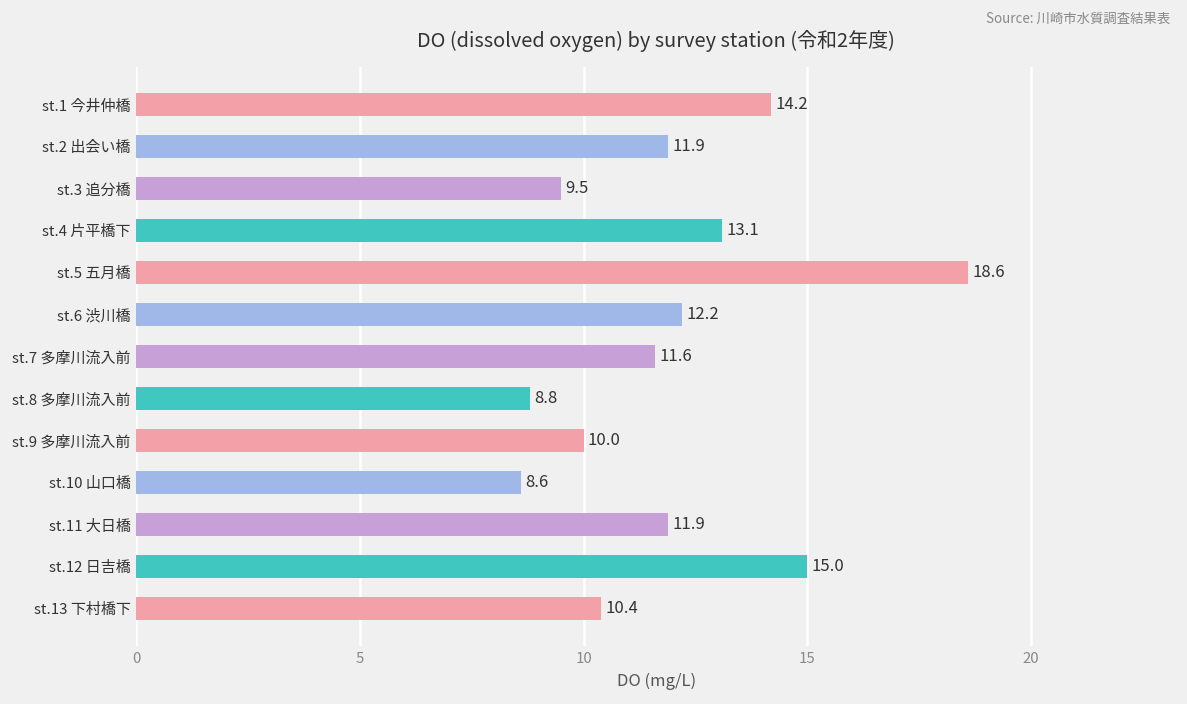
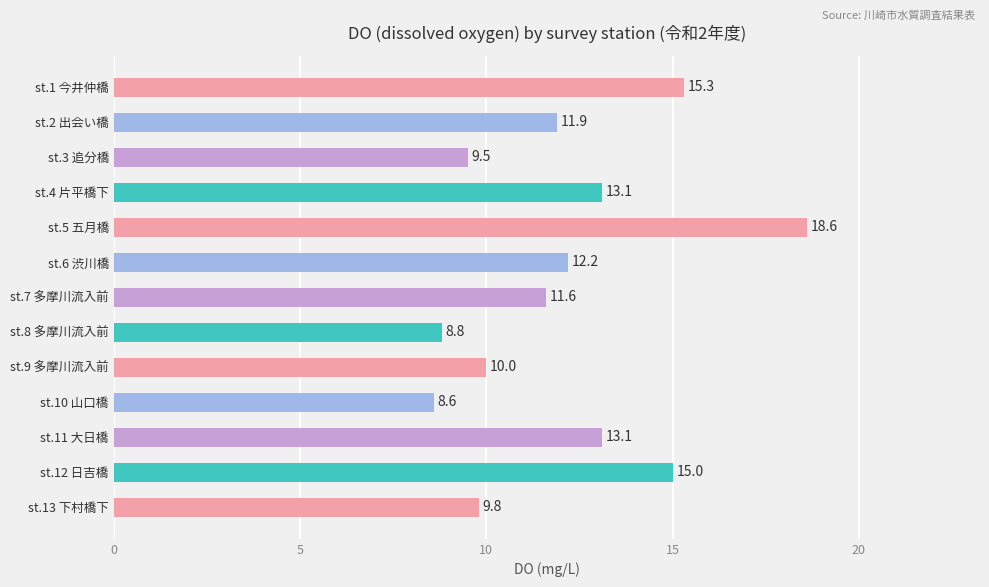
  {
-   "st.1 今井仲橋": 14.2,
+   "st.1 今井仲橋": 15.3,
    "st.2 出会い橋": 11.9,
    "st.3 追分橋": 9.5,
    "st.4 片平橋下": 13.1,
    "st.5 五月橋": 18.6,
    "st.6 渋川橋": 12.2,
    "st.7 多摩川流入前": 11.6,
    "st.8 多摩川流入前": 8.8,
    "st.9 多摩川流入前": 10.0,
    "st.10 山口橋": 8.6,
-   "st.11 大日橋": 11.9,
+   "st.11 大日橋": 13.1,
    "st.12 日吉橋": 15.0,
-   "st.13 下村橋下": 10.4
+   "st.13 下村橋下": 9.8
  }
